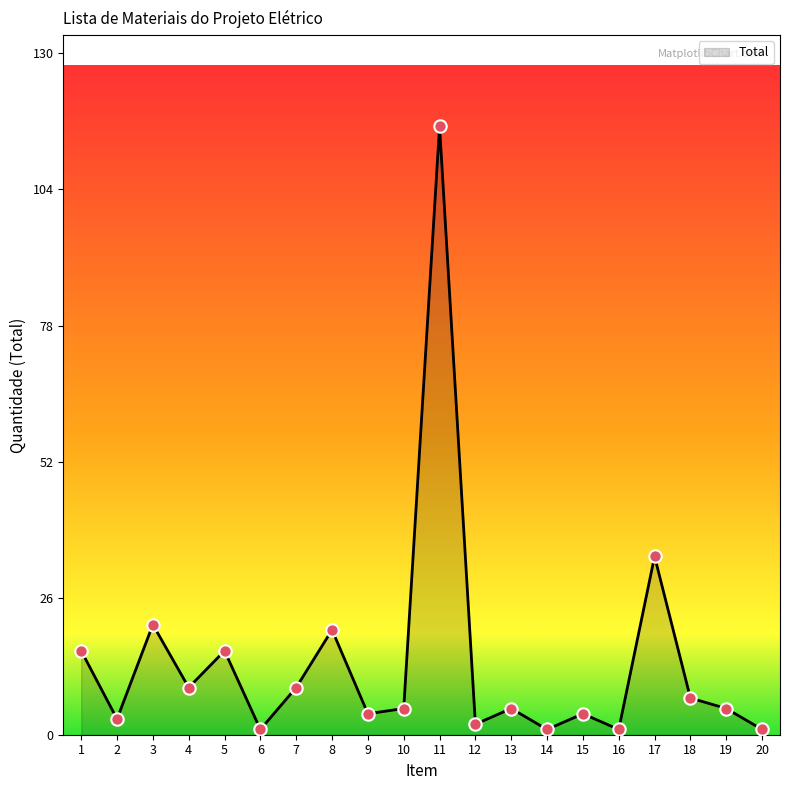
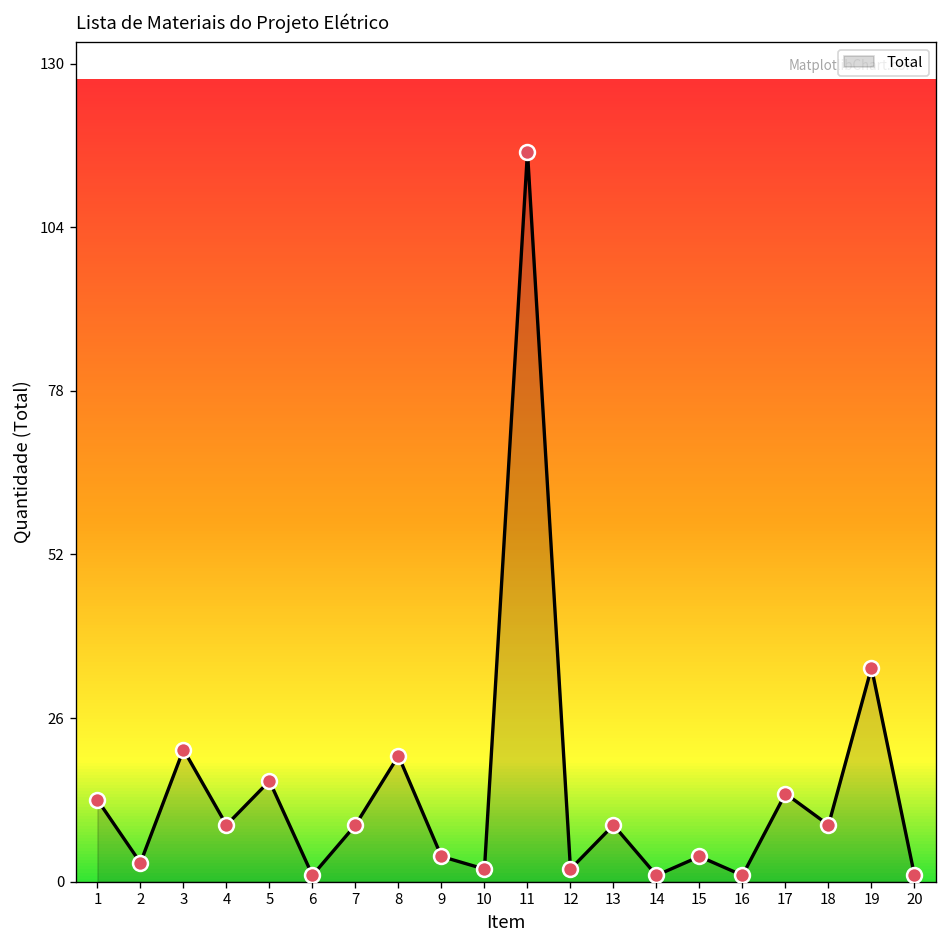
  {
-   "1": 16,
+   "1": 13,
    "2": 3,
    "3": 21,
    "4": 9,
    "5": 16,
    "6": 1,
    "7": 9,
    "8": 20,
    "9": 4,
-   "10": 5,
+   "10": 2,
    "11": 116,
    "12": 2,
-   "13": 5,
+   "13": 9,
    "14": 1,
    "15": 4,
    "16": 1,
-   "17": 34,
-   "18": 7,
-   "19": 5,
+   "17": 14,
+   "18": 9,
+   "19": 34,
    "20": 1
  }
